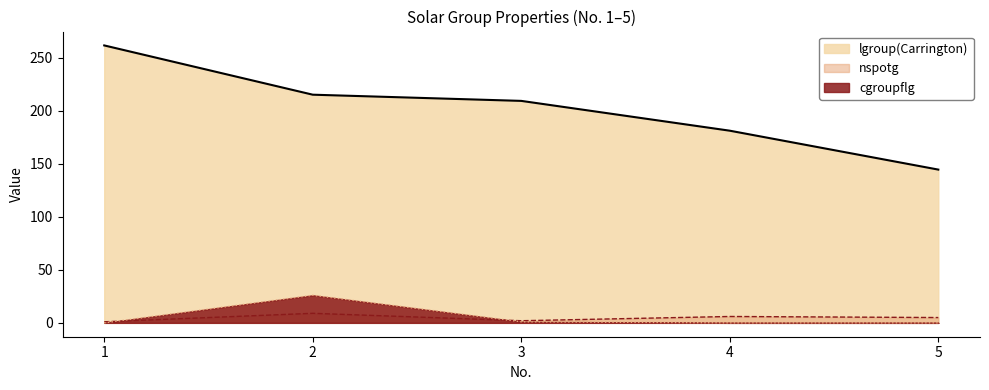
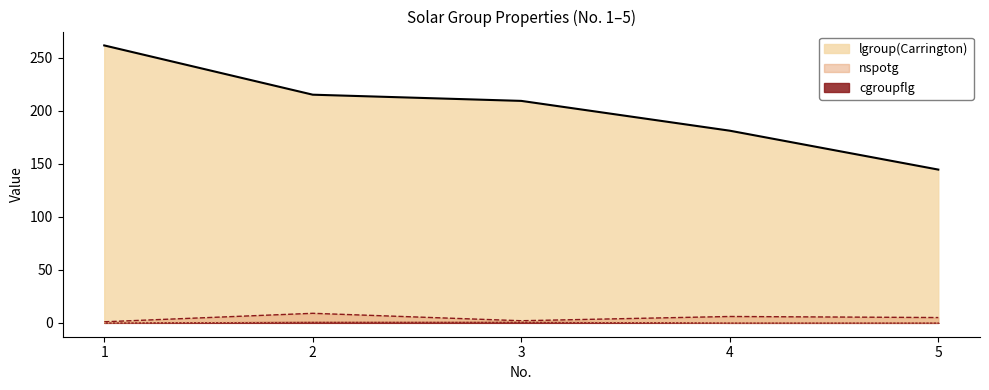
  {
    "cgroupflg": {
-     "2": 26,
+     "2": 1,
      "4": 0,
      "5": 0
    }
  }
